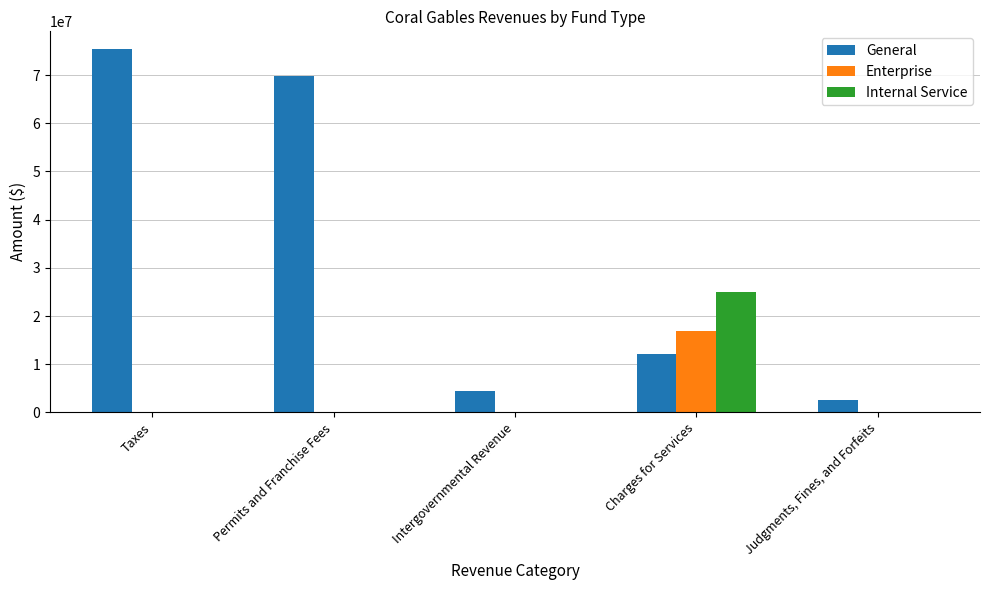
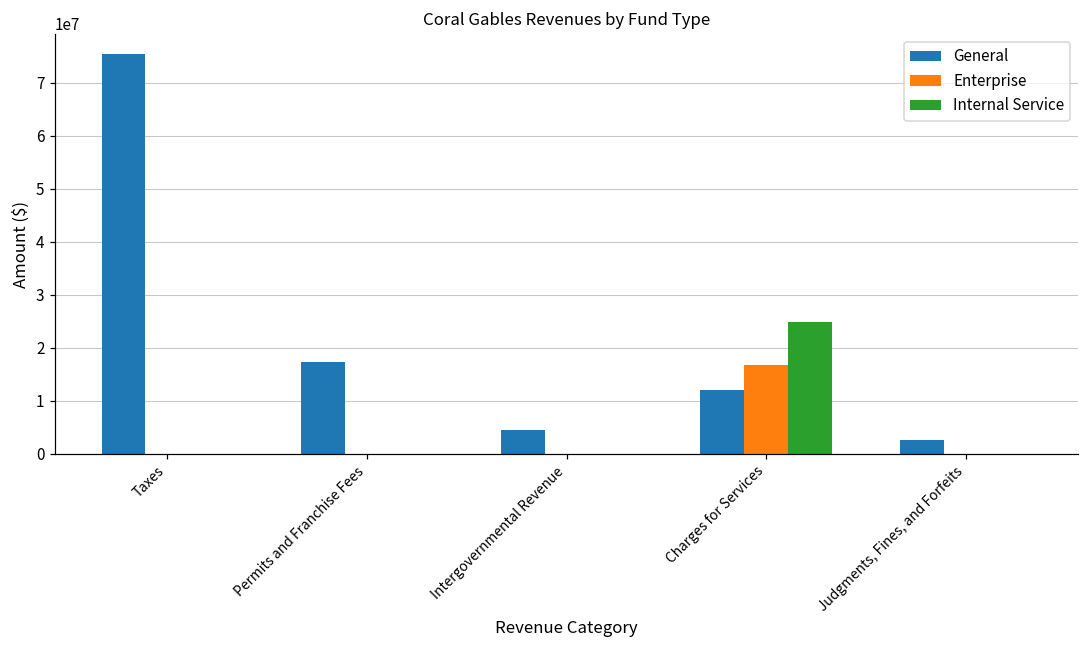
  {
    "General": {
      "Taxes": 75000000,
-     "Permits and Franchise Fees": 70000000,
+     "Permits and Franchise Fees": 17000000,
      "Intergovernmental Revenue": 4000000,
      "Charges for Services": 12000000,
      "Judgments, Fines, and Forfeits": 3000000
    },
    "Enterprise": {
      "Taxes": 0,
      "Permits and Franchise Fees": 0,
      "Intergovernmental Revenue": 0,
      "Charges for Services": 17000000,
      "Judgments, Fines, and Forfeits": 0
    },
    "Internal Service": {
      "Taxes": 0,
      "Permits and Franchise Fees": 0,
      "Intergovernmental Revenue": 0,
      "Charges for Services": 25000000,
      "Judgments, Fines, and Forfeits": 0
    }
  }
